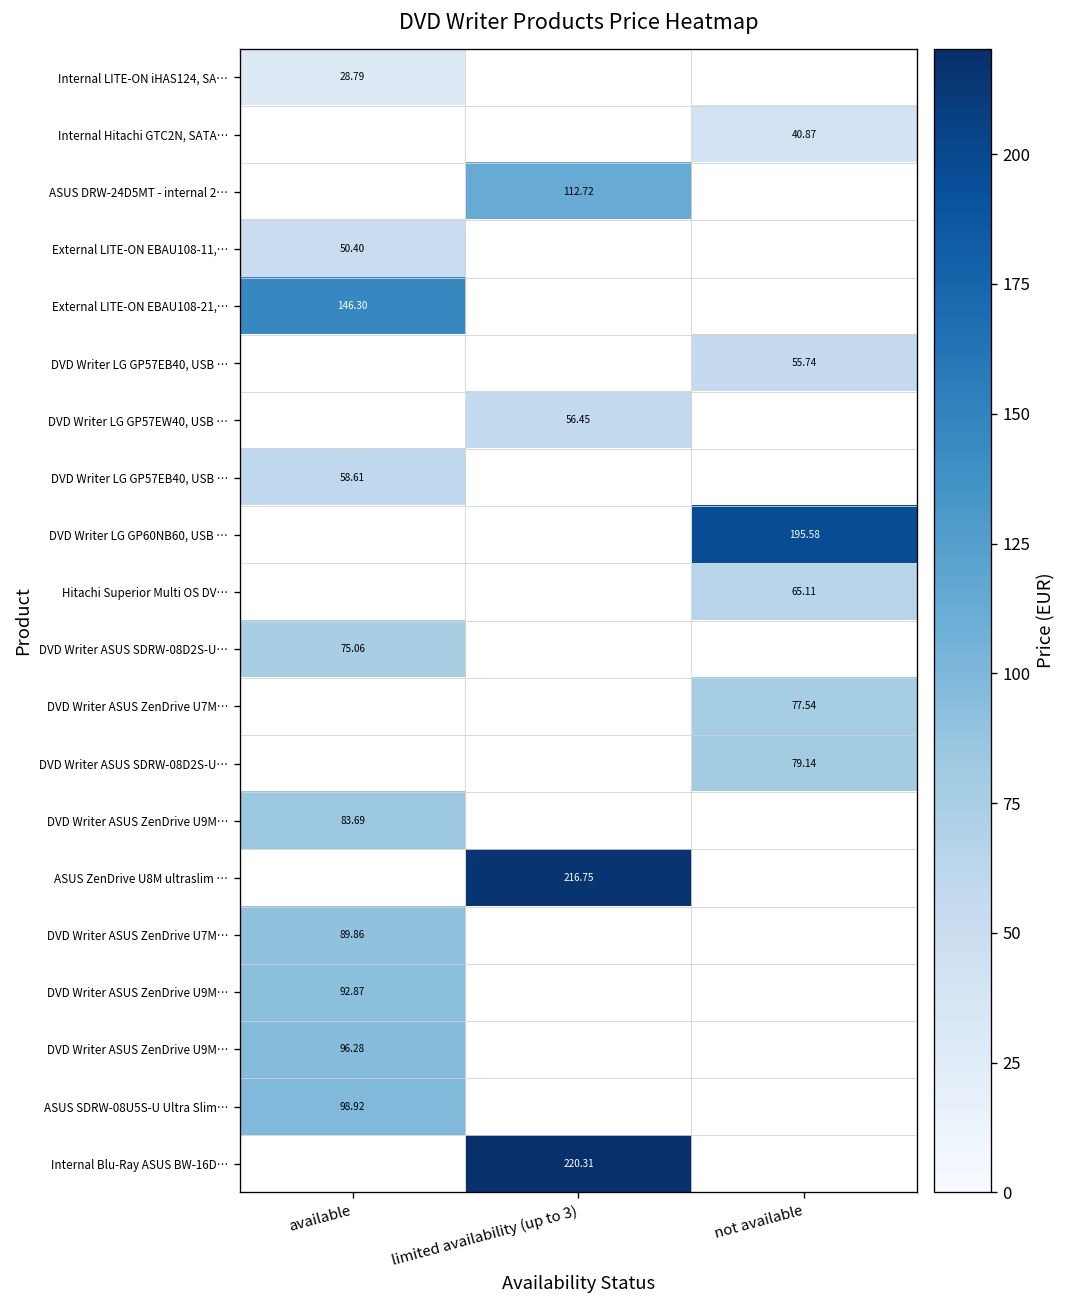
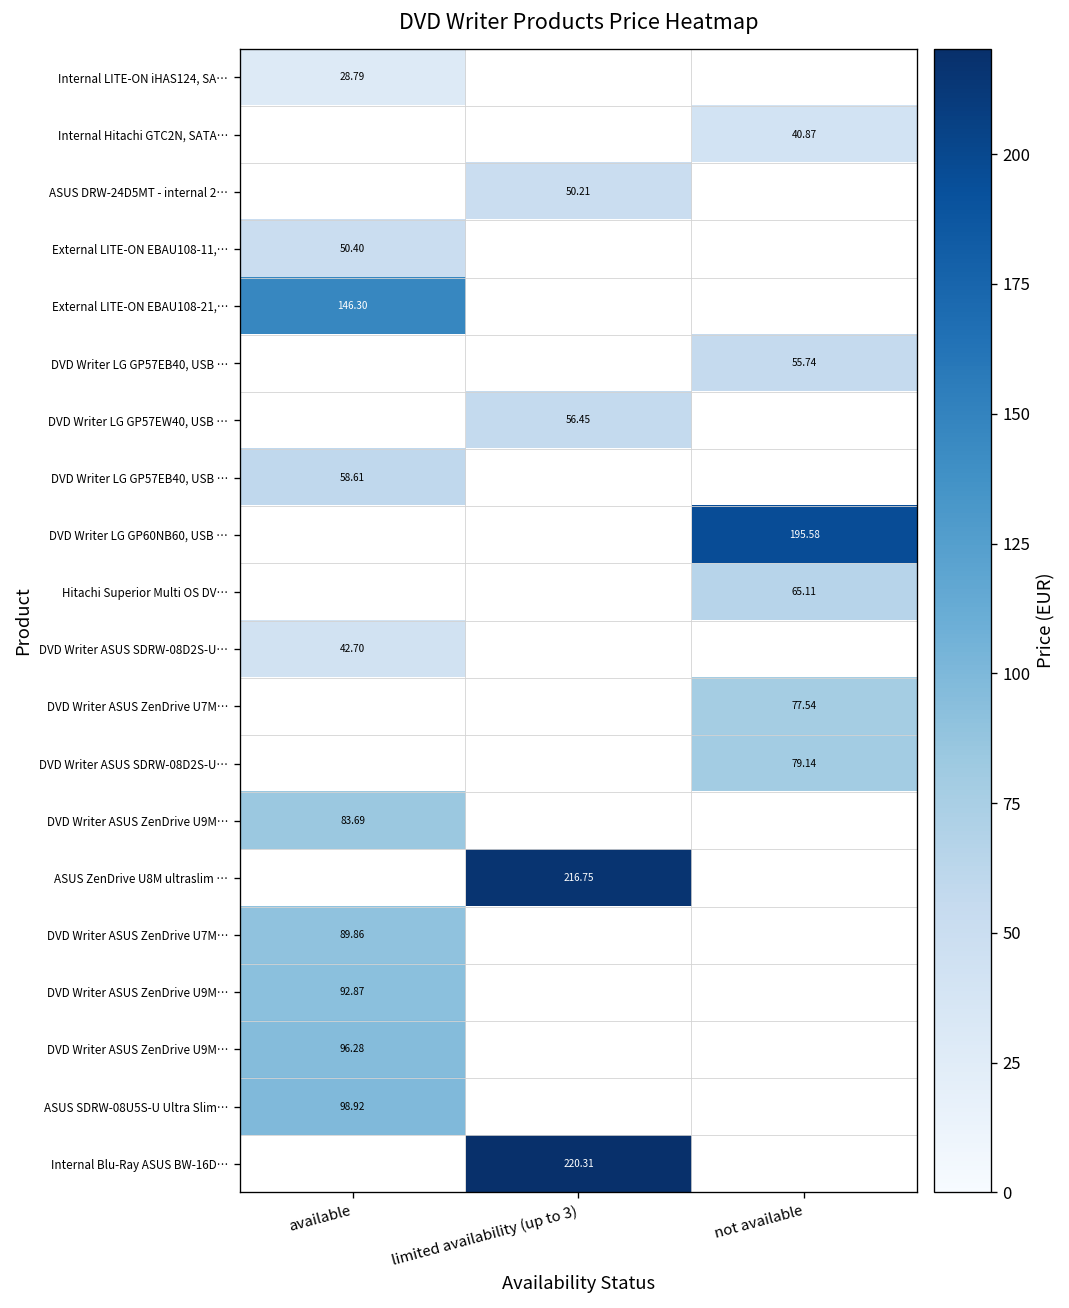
  {
    "Internal LITE-ON iHAS124, SA…": {
      "available": 28.79
    },
    "Internal Hitachi GTC2N, SATA…": {
      "not available": 40.87
    },
    "ASUS DRW-24D5MT - internal 2…": {
-     "limited availability (up to 3)": 112.72
+     "limited availability (up to 3)": 50.21
    },
    "External LITE-ON EBAU108-11,…": {
      "available": 50.40
    },
    "External LITE-ON EBAU108-21,…": {
      "available": 146.30
    },
    "DVD Writer LG GP57EB40, USB …": {
      "available": 58.61,
      "not available": 55.74
    },
    "DVD Writer LG GP57EW40, USB …": {
      "limited availability (up to 3)": 56.45
    },
    "DVD Writer LG GP60NB60, USB …": {
      "not available": 195.58
    },
    "Hitachi Superior Multi OS DV…": {
      "not available": 65.11
    },
    "DVD Writer ASUS SDRW-08D2S-U…": {
-     "available": 75.06,
+     "available": 42.70,
      "not available": 79.14
    },
    "DVD Writer ASUS ZenDrive U7M…": {
      "available": 89.86,
      "not available": 77.54
    },
    "ASUS ZenDrive U8M ultraslim …": {
      "limited availability (up to 3)": 216.75
    },
    "ASUS SDRW-08U5S-U Ultra Slim…": {
      "available": 98.92
    },
    "Internal Blu-Ray ASUS BW-16D…": {
      "limited availability (up to 3)": 220.31
    }
  }
